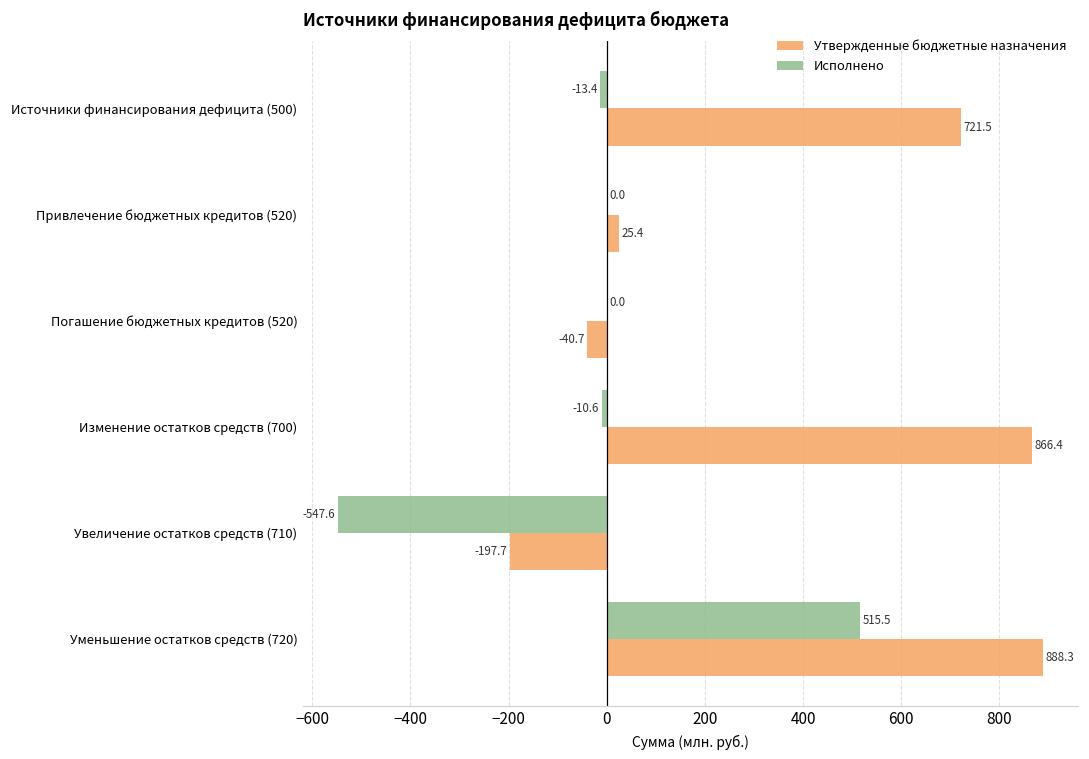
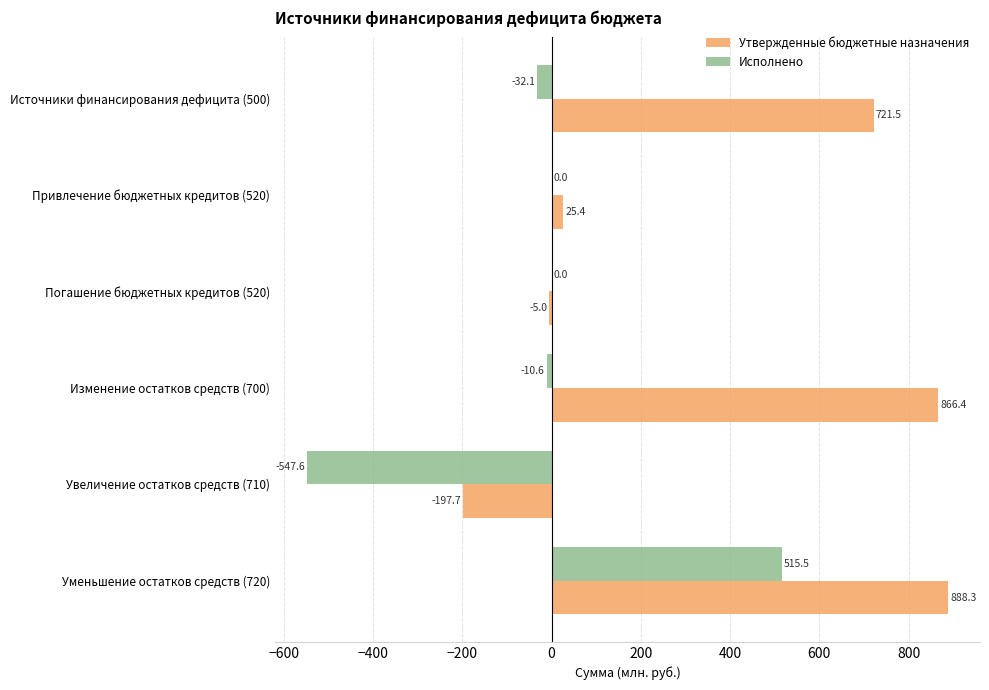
  {
    "Утвержденные бюджетные назначения": {
      "Источники финансирования дефицита (500)": 721.5,
      "Привлечение бюджетных кредитов (520)": 25.4,
-     "Погашение бюджетных кредитов (520)": -40.7,
+     "Погашение бюджетных кредитов (520)": -5.0,
      "Изменение остатков средств (700)": 866.4,
      "Увеличение остатков средств (710)": -197.7,
      "Уменьшение остатков средств (720)": 888.3
    },
    "Исполнено": {
-     "Источники финансирования дефицита (500)": -13.4,
+     "Источники финансирования дефицита (500)": -32.1,
      "Привлечение бюджетных кредитов (520)": 0.0,
      "Погашение бюджетных кредитов (520)": 0.0,
      "Изменение остатков средств (700)": -10.6,
      "Увеличение остатков средств (710)": -547.6,
      "Уменьшение остатков средств (720)": 515.5
    }
  }
